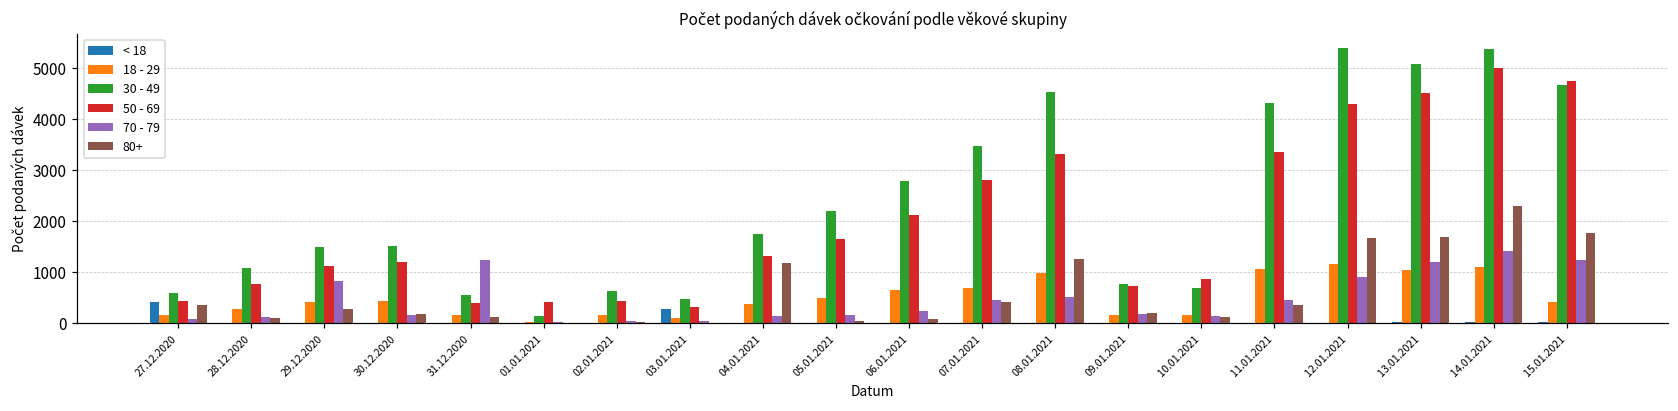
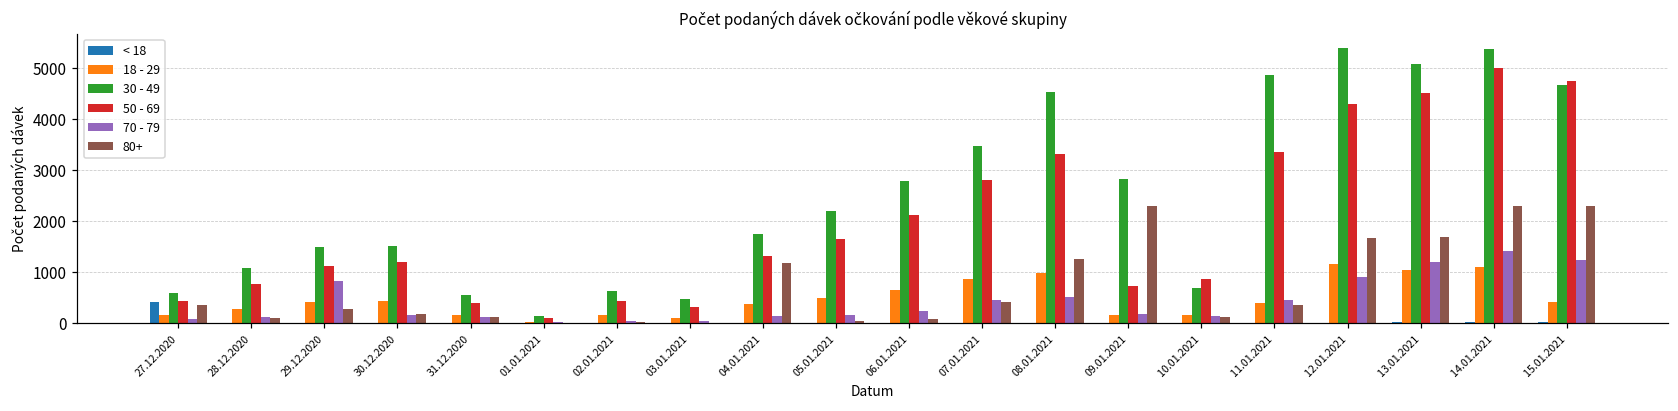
  {
    "< 18": {
      "27.12.2020": 400,
      "28.12.2020": 0,
      "30.12.2020": 0,
      "01.01.2021": 0,
      "02.01.2021": 0,
-     "03.01.2021": 300,
+     "03.01.2021": 0,
      "04.01.2021": 0,
      "05.01.2021": 0,
      "10.01.2021": 0
    },
    "18 - 29": {
      "27.12.2020": 200,
      "28.12.2020": 300,
      "29.12.2020": 400,
      "30.12.2020": 400,
      "31.12.2020": 200,
      "02.01.2021": 200,
      "03.01.2021": 100,
      "04.01.2021": 400,
      "05.01.2021": 500,
      "06.01.2021": 600,
-     "07.01.2021": 700,
+     "07.01.2021": 900,
      "08.01.2021": 1000,
      "09.01.2021": 200,
      "10.01.2021": 200,
-     "11.01.2021": 1100,
+     "11.01.2021": 400,
      "12.01.2021": 1200,
      "13.01.2021": 1000,
      "14.01.2021": 1100,
      "15.01.2021": 400
    },
    "30 - 49": {
      "27.12.2020": 600,
      "28.12.2020": 1100,
      "29.12.2020": 1500,
      "30.12.2020": 1500,
      "31.12.2020": 500,
      "01.01.2021": 100,
      "02.01.2021": 600,
      "03.01.2021": 500,
      "04.01.2021": 1700,
      "05.01.2021": 2200,
      "06.01.2021": 2800,
      "07.01.2021": 3500,
      "08.01.2021": 4500,
-     "09.01.2021": 800,
+     "09.01.2021": 2800,
      "10.01.2021": 700,
-     "11.01.2021": 4300,
+     "11.01.2021": 4900,
      "12.01.2021": 5400,
      "13.01.2021": 5100,
      "14.01.2021": 5400,
      "15.01.2021": 4700
    },
    "50 - 69": {
      "27.12.2020": 400,
      "28.12.2020": 800,
      "29.12.2020": 1100,
      "30.12.2020": 1200,
      "31.12.2020": 400,
-     "01.01.2021": 400,
+     "01.01.2021": 100,
      "02.01.2021": 400,
      "03.01.2021": 300,
      "04.01.2021": 1300,
      "05.01.2021": 1600,
      "06.01.2021": 2100,
      "07.01.2021": 2800,
      "08.01.2021": 3300,
      "09.01.2021": 700,
      "10.01.2021": 900,
      "11.01.2021": 3300,
      "12.01.2021": 4300,
      "13.01.2021": 4500,
      "14.01.2021": 5000,
      "15.01.2021": 4700
    },
    "70 - 79": {
      "27.12.2020": 100,
      "28.12.2020": 100,
      "29.12.2020": 800,
      "30.12.2020": 200,
-     "31.12.2020": 1200,
+     "31.12.2020": 100,
      "04.01.2021": 100,
      "05.01.2021": 100,
      "06.01.2021": 200,
      "07.01.2021": 500,
      "08.01.2021": 500,
      "09.01.2021": 200,
      "10.01.2021": 100,
      "11.01.2021": 500,
      "12.01.2021": 900,
      "13.01.2021": 1200,
      "14.01.2021": 1400,
      "15.01.2021": 1200
    },
    "80+": {
      "27.12.2020": 300,
      "28.12.2020": 100,
      "29.12.2020": 300,
      "30.12.2020": 200,
      "31.12.2020": 100,
      "04.01.2021": 1200,
      "06.01.2021": 100,
      "07.01.2021": 400,
      "08.01.2021": 1300,
-     "09.01.2021": 200,
+     "09.01.2021": 2300,
      "10.01.2021": 100,
      "11.01.2021": 300,
      "12.01.2021": 1700,
      "13.01.2021": 1700,
      "14.01.2021": 2300,
-     "15.01.2021": 1800
+     "15.01.2021": 2300
    }
  }
